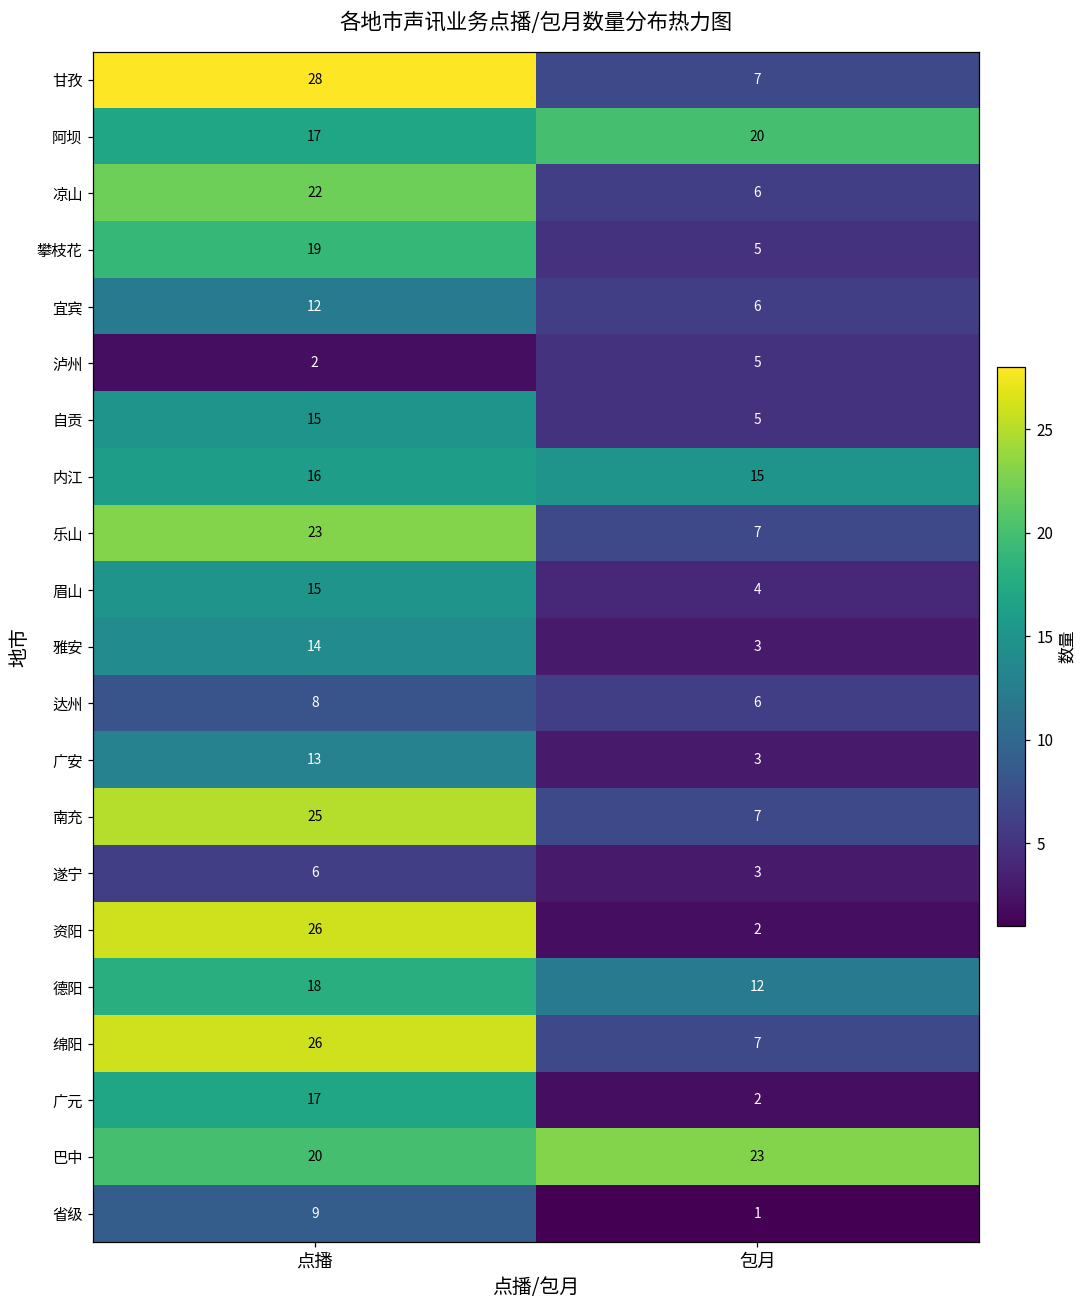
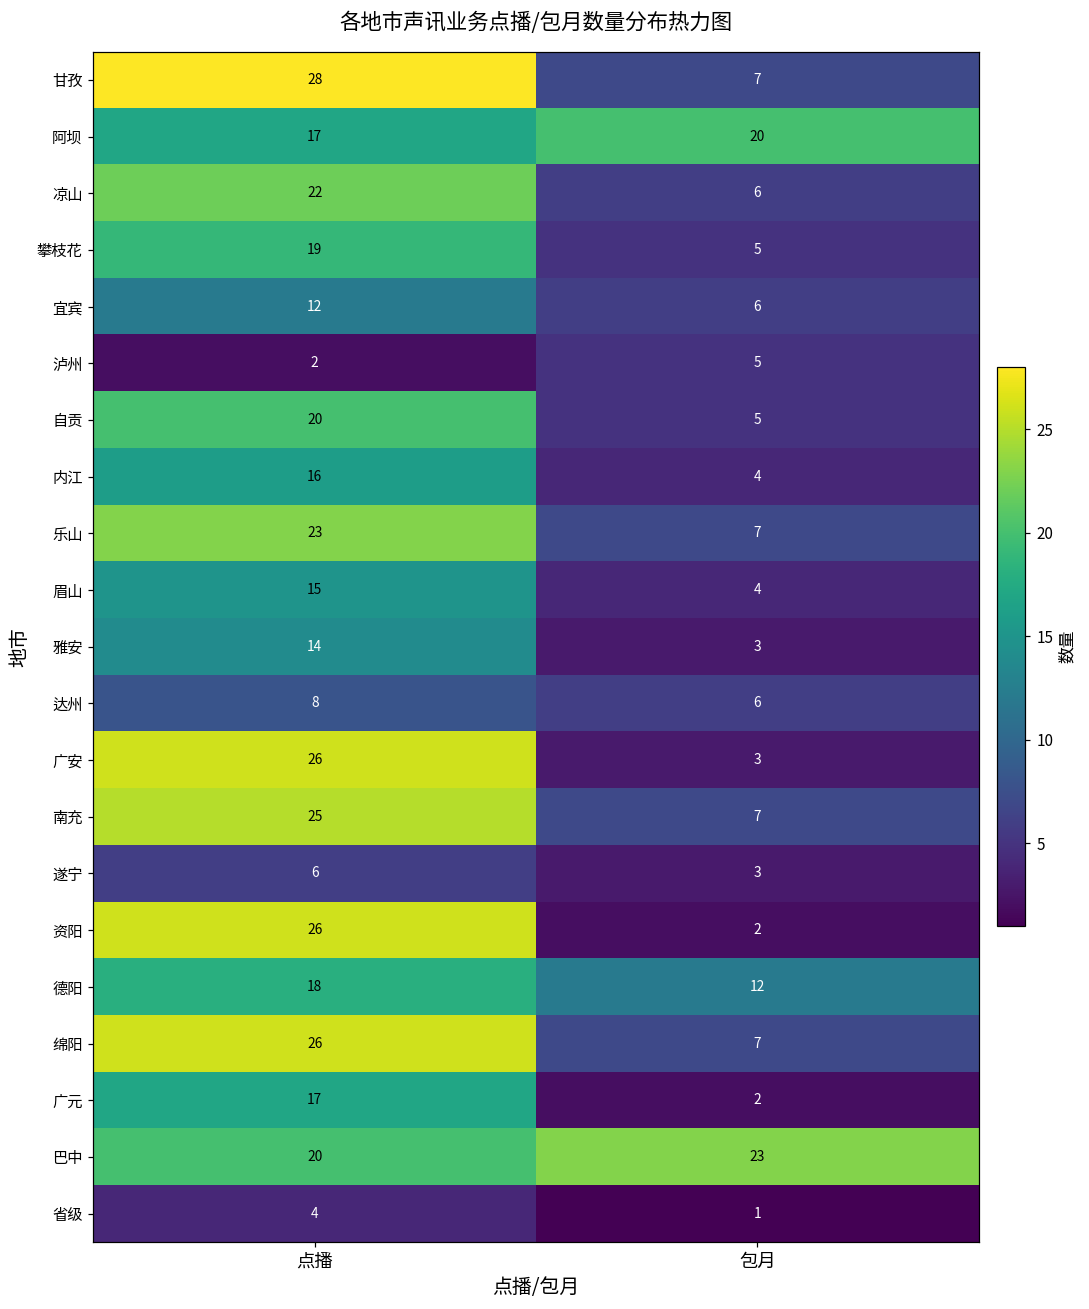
  {
    "甘孜": {
      "点播": 28,
      "包月": 7
    },
    "阿坝": {
      "点播": 17,
      "包月": 20
    },
    "凉山": {
      "点播": 22,
      "包月": 6
    },
    "攀枝花": {
      "点播": 19,
      "包月": 5
    },
    "宜宾": {
      "点播": 12,
      "包月": 6
    },
    "泸州": {
      "点播": 2,
      "包月": 5
    },
    "自贡": {
-     "点播": 15,
+     "点播": 20,
      "包月": 5
    },
    "内江": {
      "点播": 16,
-     "包月": 15
+     "包月": 4
    },
    "乐山": {
      "点播": 23,
      "包月": 7
    },
    "眉山": {
      "点播": 15,
      "包月": 4
    },
    "雅安": {
      "点播": 14,
      "包月": 3
    },
    "达州": {
      "点播": 8,
      "包月": 6
    },
    "广安": {
-     "点播": 13,
+     "点播": 26,
      "包月": 3
    },
    "南充": {
      "点播": 25,
      "包月": 7
    },
    "遂宁": {
      "点播": 6,
      "包月": 3
    },
    "资阳": {
      "点播": 26,
      "包月": 2
    },
    "德阳": {
      "点播": 18,
      "包月": 12
    },
    "绵阳": {
      "点播": 26,
      "包月": 7
    },
    "广元": {
      "点播": 17,
      "包月": 2
    },
    "巴中": {
      "点播": 20,
      "包月": 23
    },
    "省级": {
-     "点播": 9,
+     "点播": 4,
      "包月": 1
    }
  }
